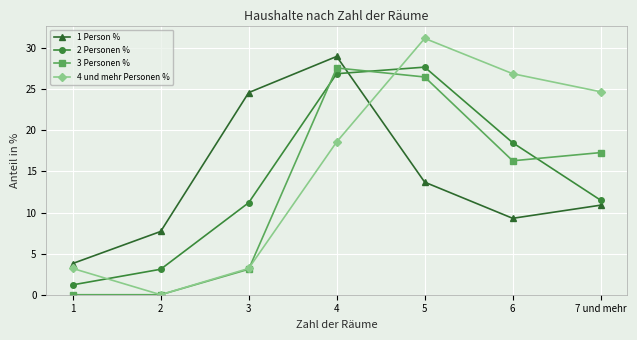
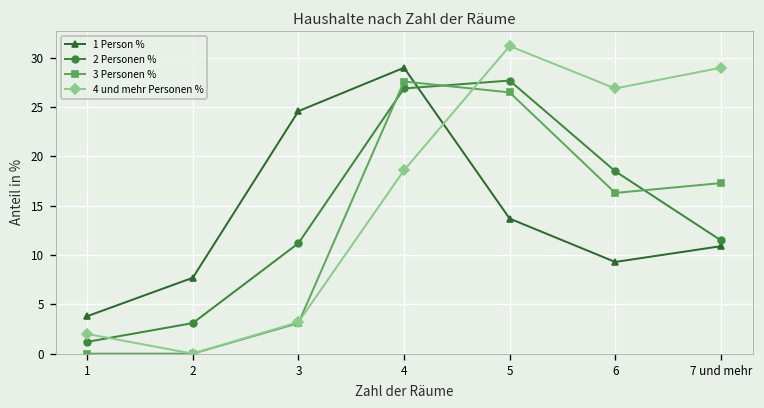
  {
    "4 und mehr Personen %": {
-     "1": 3,
+     "1": 2,
      "4": 19,
      "5": 31,
      "6": 27,
-     "7 und mehr": 25
+     "7 und mehr": 29
    }
  }
